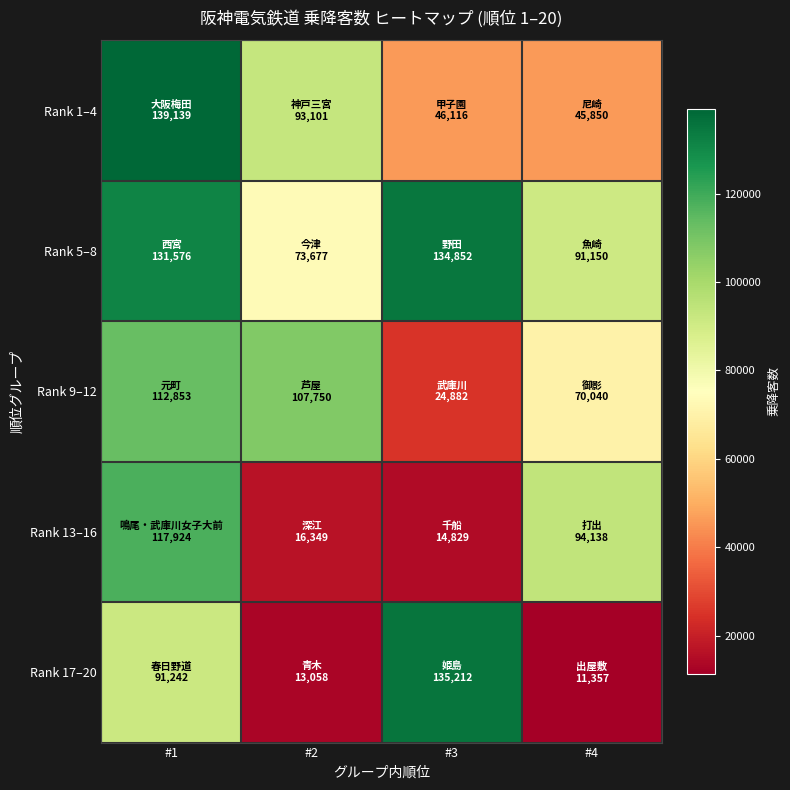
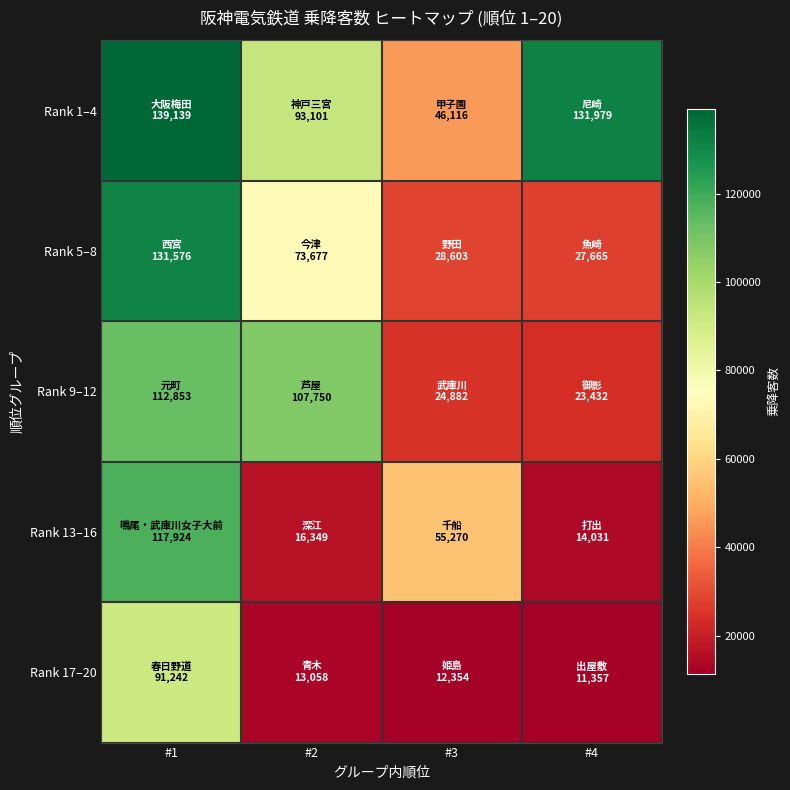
  {
    "Rank 1–4": {
      "#1": "139,139",
      "#2": "93,101",
      "#3": "46,116",
-     "#4": "45,850"
+     "#4": "131,979"
    },
    "Rank 5–8": {
      "#1": "131,576",
      "#2": "73,677",
-     "#3": "134,852",
-     "#4": "91,150"
+     "#3": "28,603",
+     "#4": "27,665"
    },
    "Rank 9–12": {
      "#1": "112,853",
      "#2": "107,750",
      "#3": "24,882",
-     "#4": "70,040"
+     "#4": "23,432"
    },
    "Rank 13–16": {
      "#1": "117,924",
      "#2": "16,349",
-     "#3": "14,829",
-     "#4": "94,138"
+     "#3": "55,270",
+     "#4": "14,031"
    },
    "Rank 17–20": {
      "#1": "91,242",
      "#2": "13,058",
-     "#3": "135,212",
+     "#3": "12,354",
      "#4": "11,357"
    }
  }
